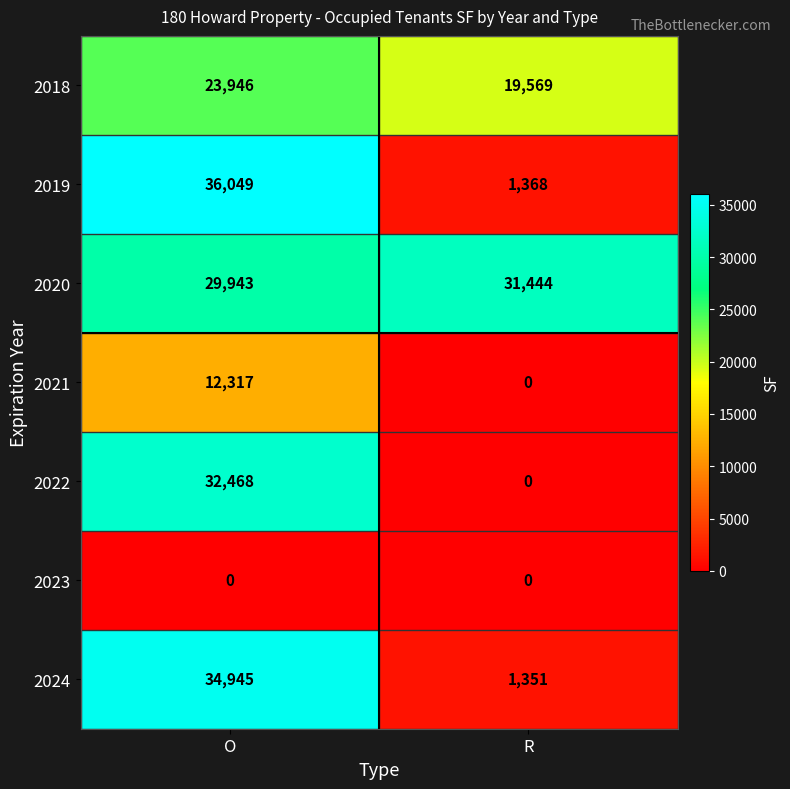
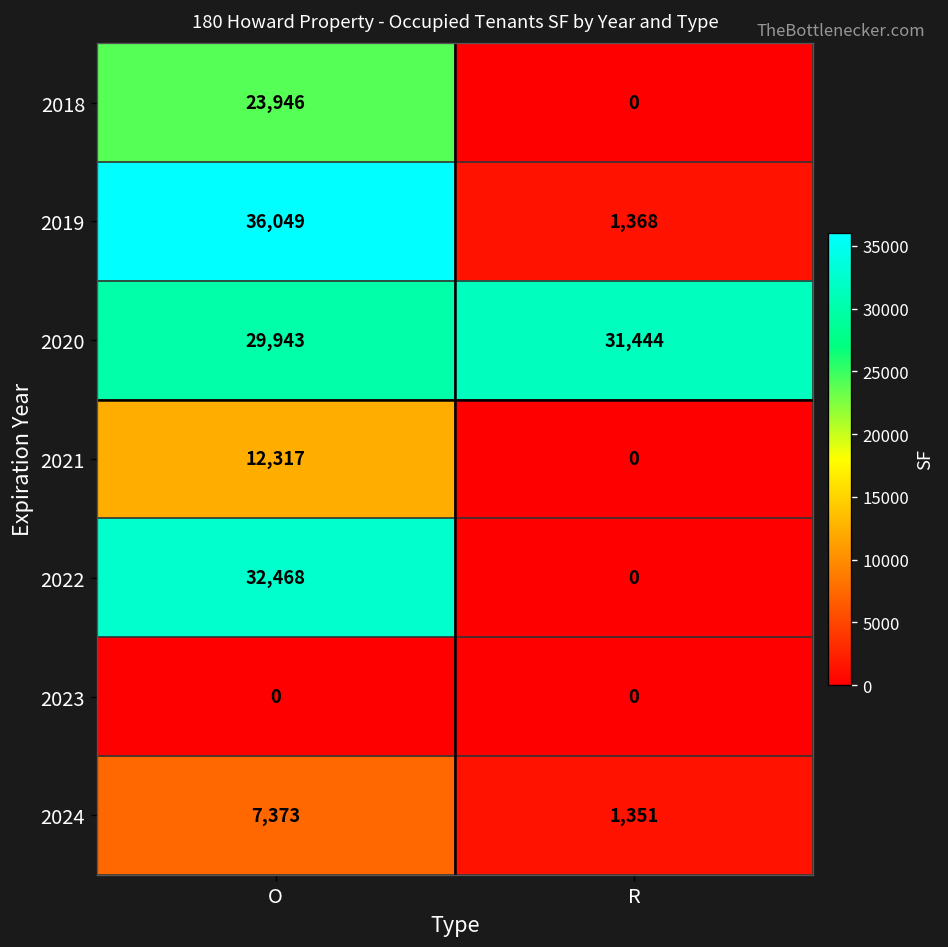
  {
    "2018": {
      "O": "23,946",
-     "R": "19,569"
+     "R": "0"
    },
    "2019": {
      "O": "36,049",
      "R": "1,368"
    },
    "2020": {
      "O": "29,943",
      "R": "31,444"
    },
    "2021": {
      "O": "12,317",
      "R": "0"
    },
    "2022": {
      "O": "32,468",
      "R": "0"
    },
    "2023": {
      "O": "0",
      "R": "0"
    },
    "2024": {
-     "O": "34,945",
+     "O": "7,373",
      "R": "1,351"
    }
  }
